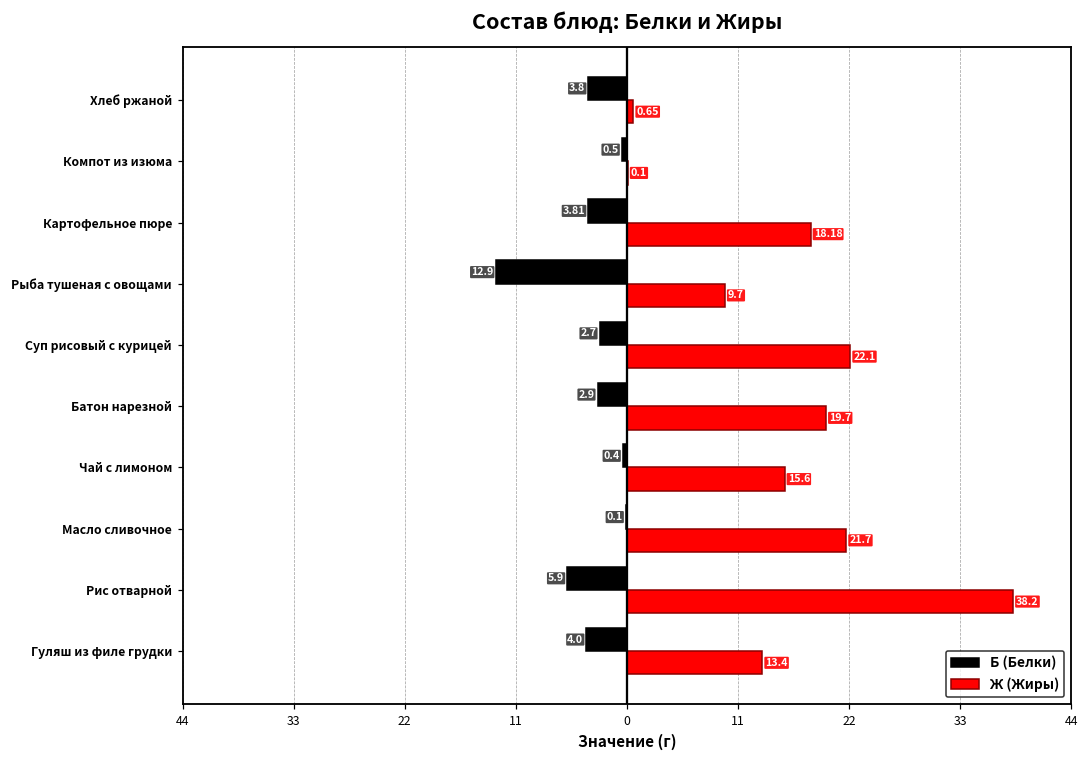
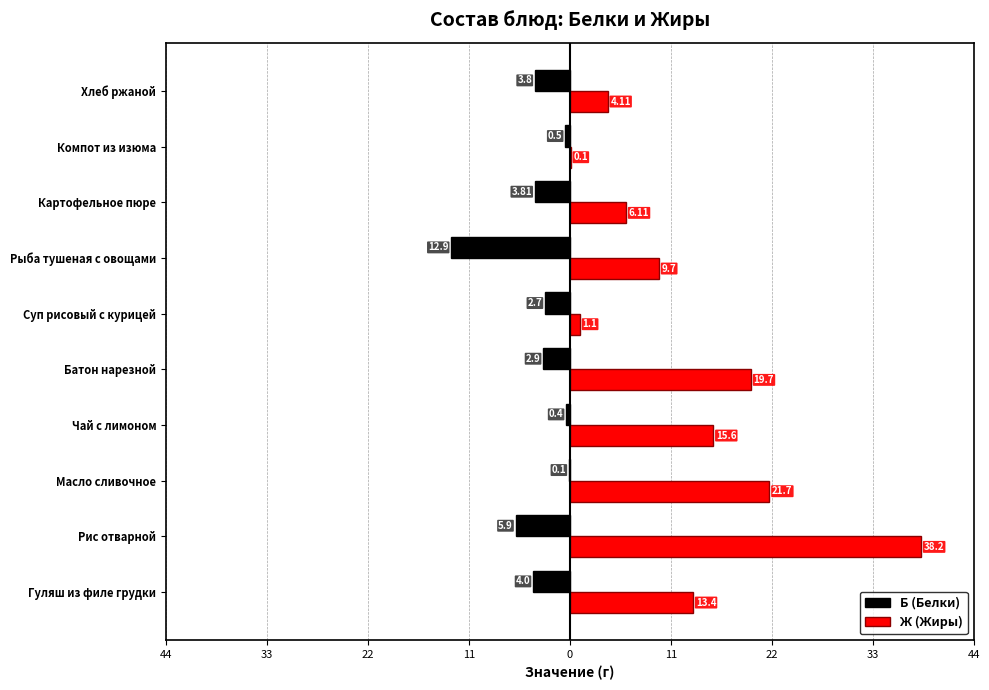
  {
    "Ж (Жиры)": {
-     "Хлеб ржаной": 0.65,
-     "Картофельное пюре": 18.18,
-     "Суп рисовый с курицей": 22.1
+     "Хлеб ржаной": 4.11,
+     "Картофельное пюре": 6.11,
+     "Суп рисовый с курицей": 1.1
    }
  }
